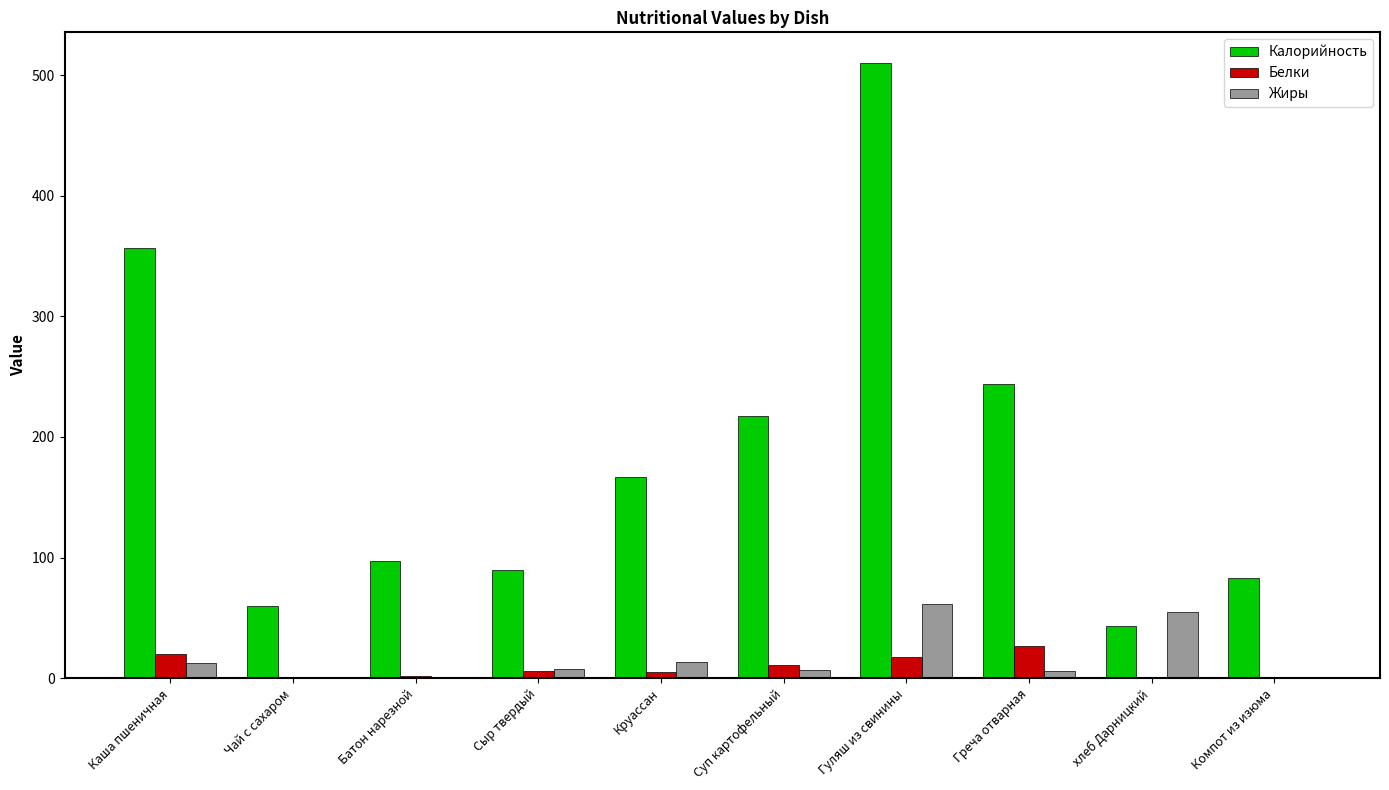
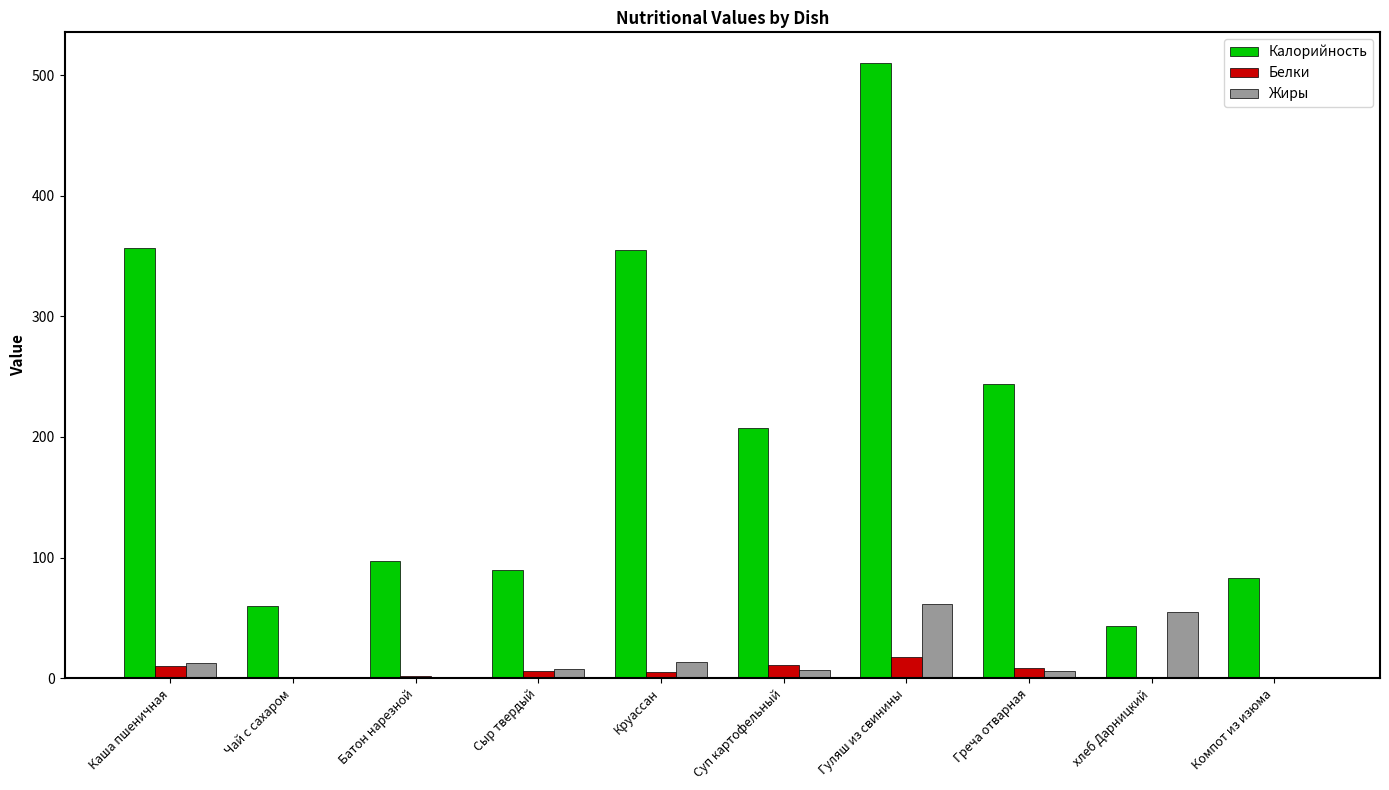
  {
    "Калорийность": {
      "Каша пшеничная": 357,
      "Чай с сахаром": 60,
      "Батон нарезной": 97,
      "Сыр твердый": 90,
-     "Круассан": 167,
-     "Суп картофельный": 217,
+     "Круассан": 355,
+     "Суп картофельный": 208,
      "Гуляш из свинины": 510,
      "Греча отварная": 244,
      "хлеб Дарницкий": 43,
      "Компот из изюма": 83
    },
    "Белки": {
-     "Каша пшеничная": 20,
+     "Каша пшеничная": 10,
      "Сыр твердый": 6,
      "Круассан": 5,
      "Суп картофельный": 11,
      "Гуляш из свинины": 18,
-     "Греча отварная": 26
+     "Греча отварная": 9
    },
    "Жиры": {
      "Каша пшеничная": 13,
      "Сыр твердый": 7,
      "Круассан": 14,
      "Суп картофельный": 7,
      "Гуляш из свинины": 61,
      "Греча отварная": 6,
      "хлеб Дарницкий": 55
    }
  }
